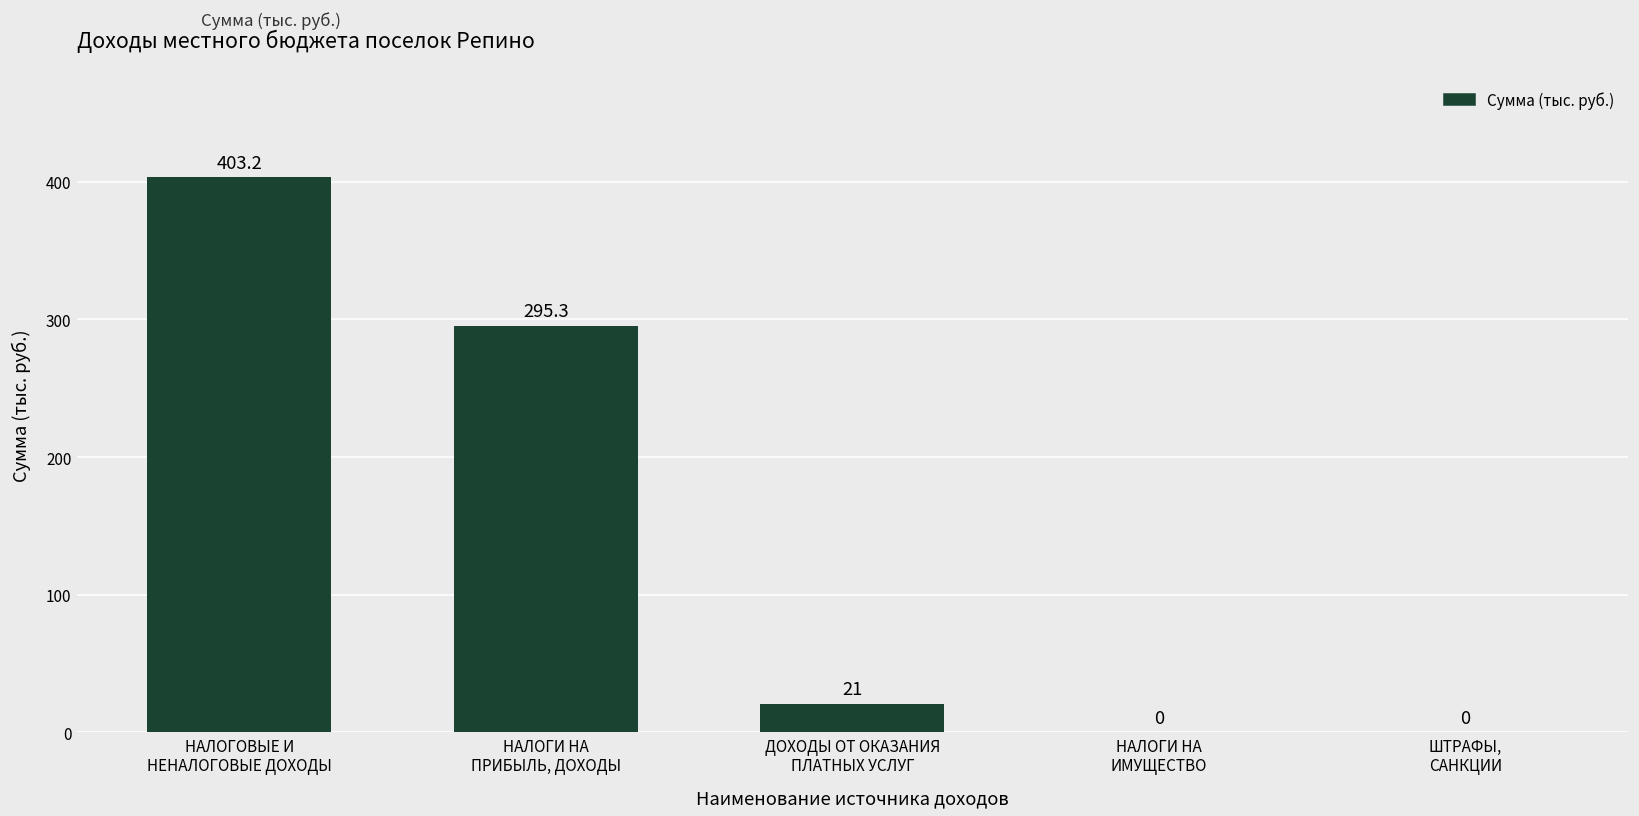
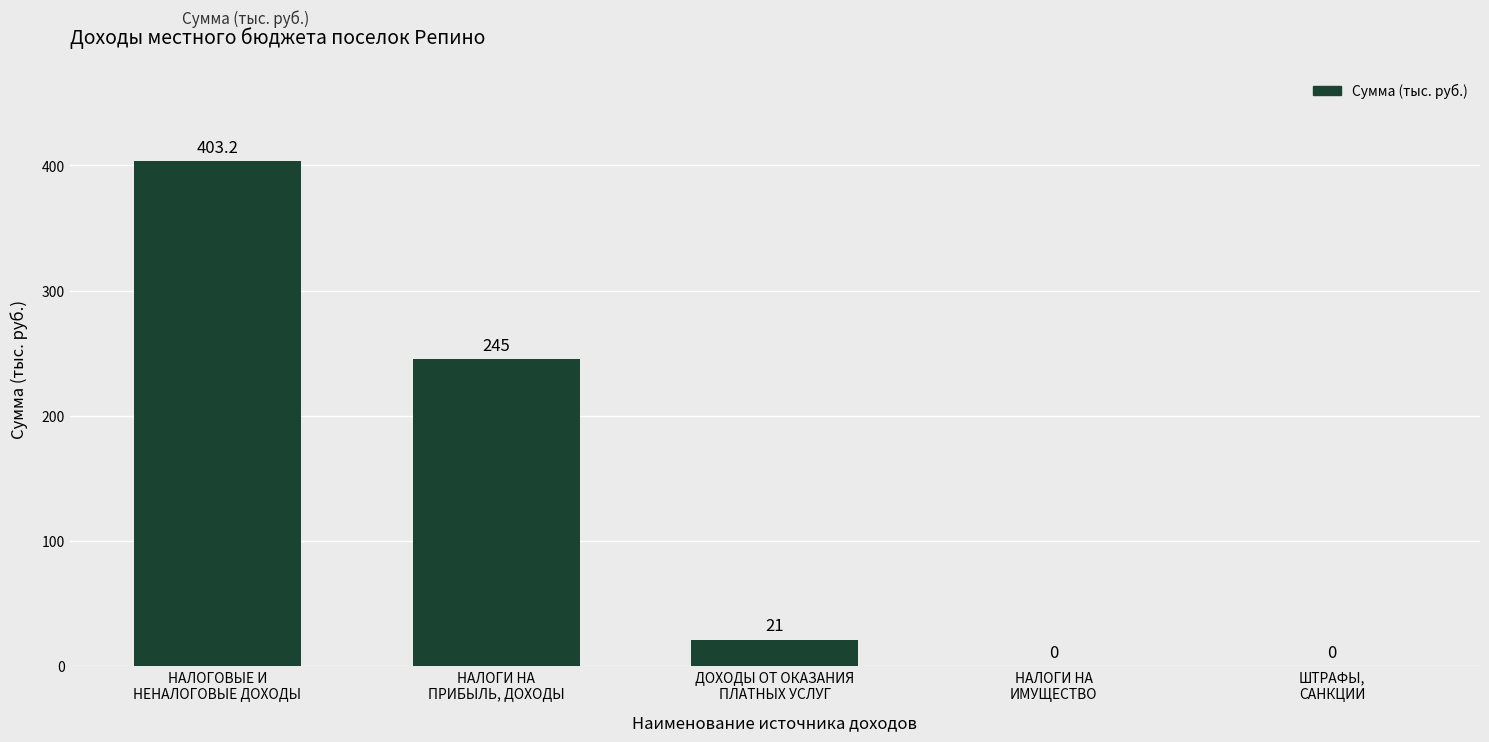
  {
    "НАЛОГОВЫЕ И НЕНАЛОГОВЫЕ ДОХОДЫ": 403.2,
-   "НАЛОГИ НА ПРИБЫЛЬ, ДОХОДЫ": 295.3,
+   "НАЛОГИ НА ПРИБЫЛЬ, ДОХОДЫ": 245,
    "ДОХОДЫ ОТ ОКАЗАНИЯ ПЛАТНЫХ УСЛУГ": 21,
    "НАЛОГИ НА ИМУЩЕСТВО": 0,
    "ШТРАФЫ, САНКЦИИ": 0
  }
